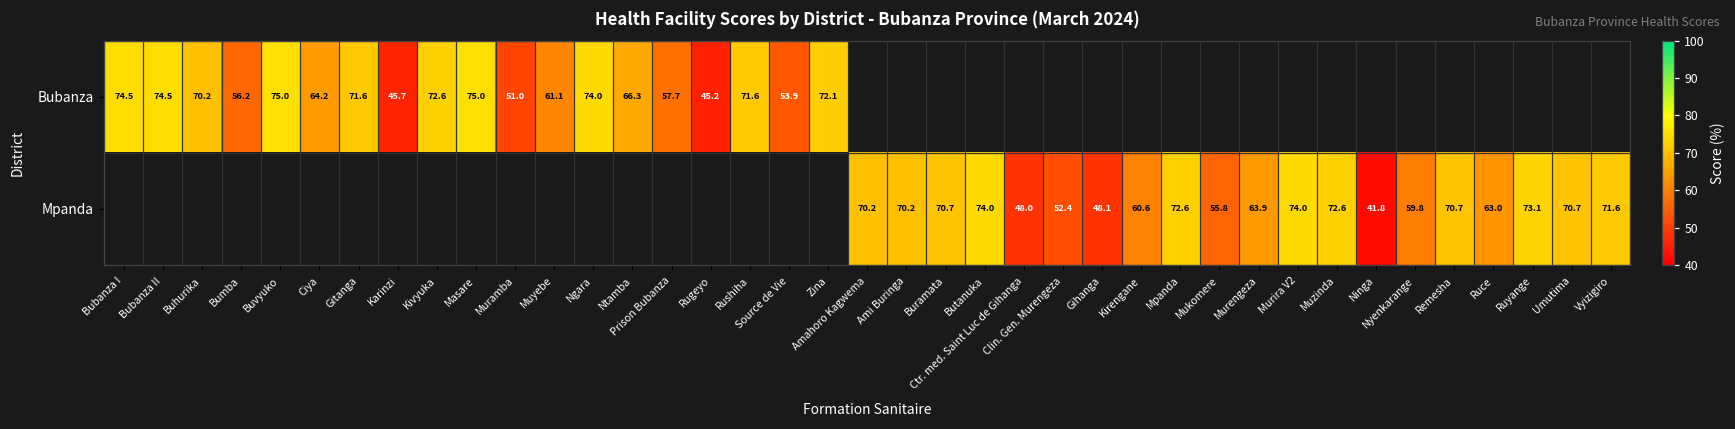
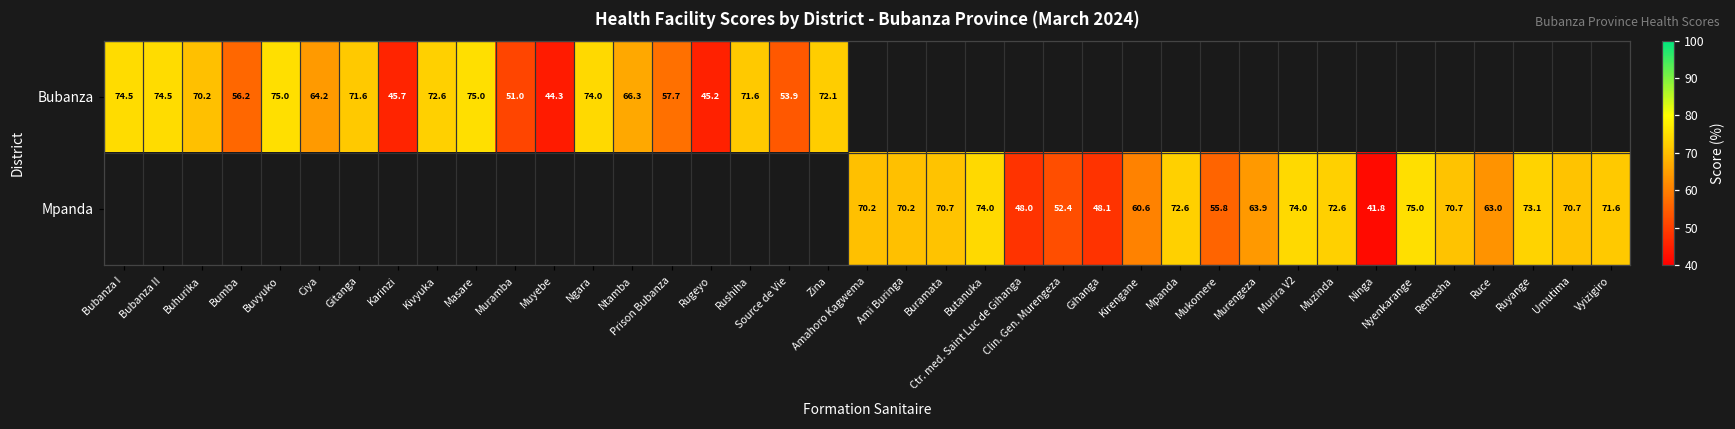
  {
    "Bubanza": {
      "Bubanza I": 74.5,
      "Bubanza II": 74.5,
      "Buhurika": 70.2,
      "Bumba": 56.2,
      "Buvyuko": 75.0,
      "Ciya": 64.2,
      "Gitanga": 71.6,
      "Karinzi": 45.7,
      "Kivyuka": 72.6,
      "Masare": 75.0,
      "Muramba": 51.0,
-     "Muyebe": 61.1,
+     "Muyebe": 44.3,
      "Ngara": 74.0,
      "Ntamba": 66.3,
      "Prison Bubanza": 57.7,
      "Rugeyo": 45.2,
      "Rushiha": 71.6,
      "Source de Vie": 53.9,
      "Zina": 72.1
    },
    "Mpanda": {
      "Amahoro Kagwema": 70.2,
      "Ami Buringa": 70.2,
      "Buramata": 70.7,
      "Butanuka": 74.0,
      "Ctr. med. Saint Luc de Gihanga": 48.0,
      "Clin. Gen. Murengeza": 52.4,
      "Gihanga": 48.1,
      "Kirengane": 60.6,
      "Mpanda": 72.6,
      "Mukomere": 55.8,
      "Murengeza": 63.9,
      "Murira V2": 74.0,
      "Muzinda": 72.6,
      "Ninga": 41.8,
-     "Nyenkarange": 59.8,
+     "Nyenkarange": 75.0,
      "Remesha": 70.7,
      "Ruce": 63.0,
      "Ruyange": 73.1,
      "Umutima": 70.7,
      "Vyizigiro": 71.6
    }
  }
